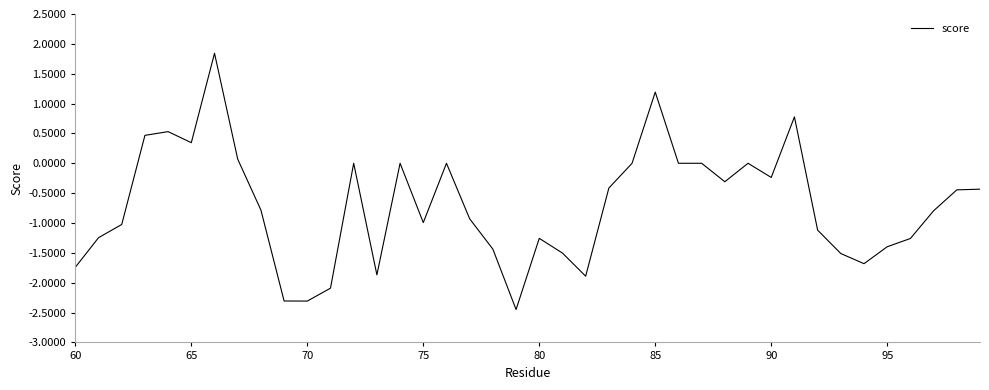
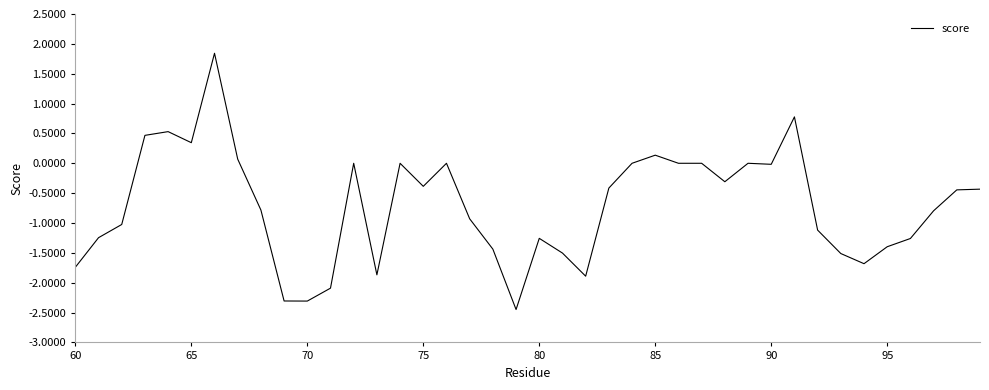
  {
    "60": -1.7,
    "65": 0.3,
    "70": -2.3,
-   "75": -1.0,
+   "75": -0.4,
    "80": -1.3,
-   "85": 1.2,
-   "90": -0.2,
+   "85": 0.1,
+   "90": 0.0,
    "95": -1.4
  }
